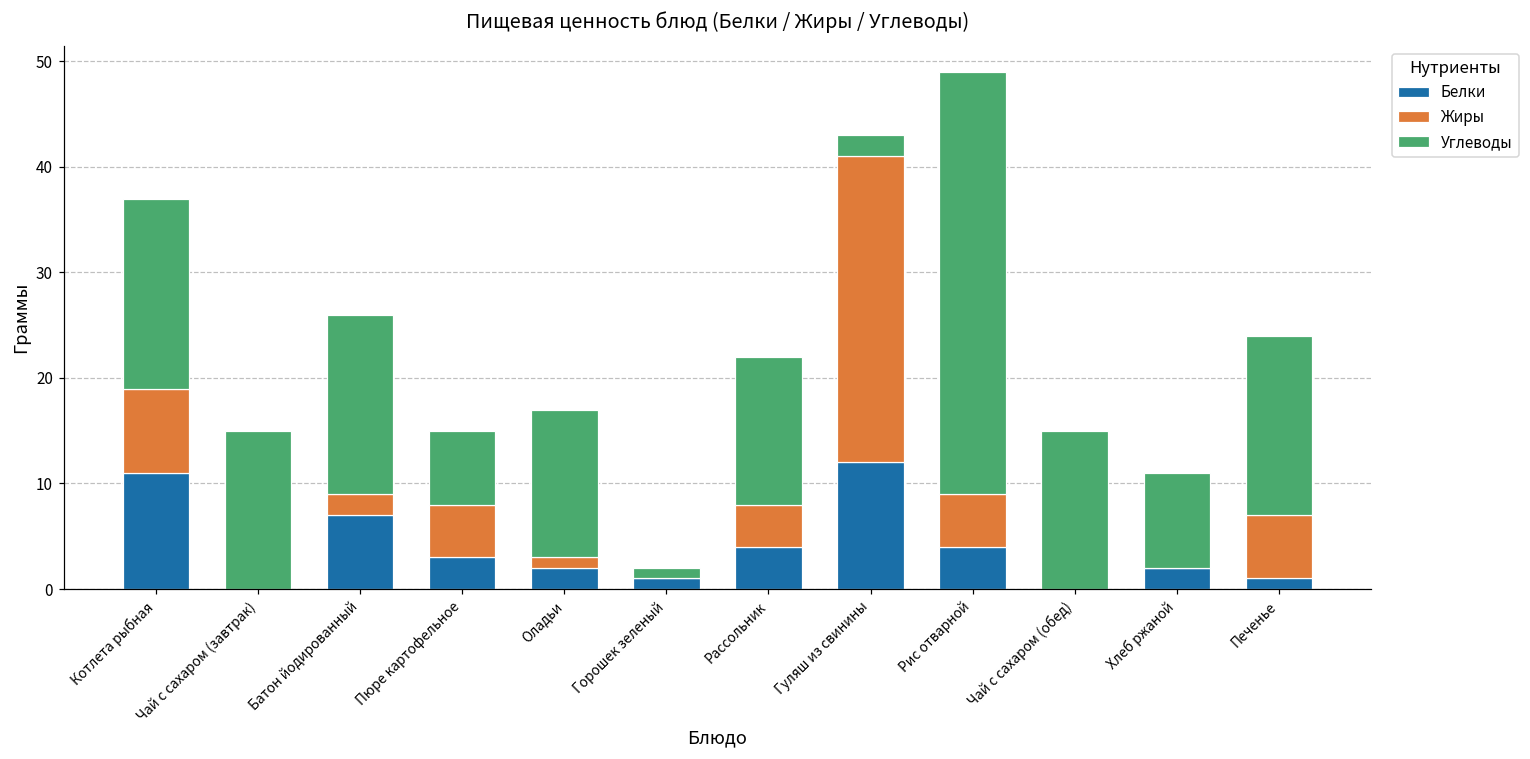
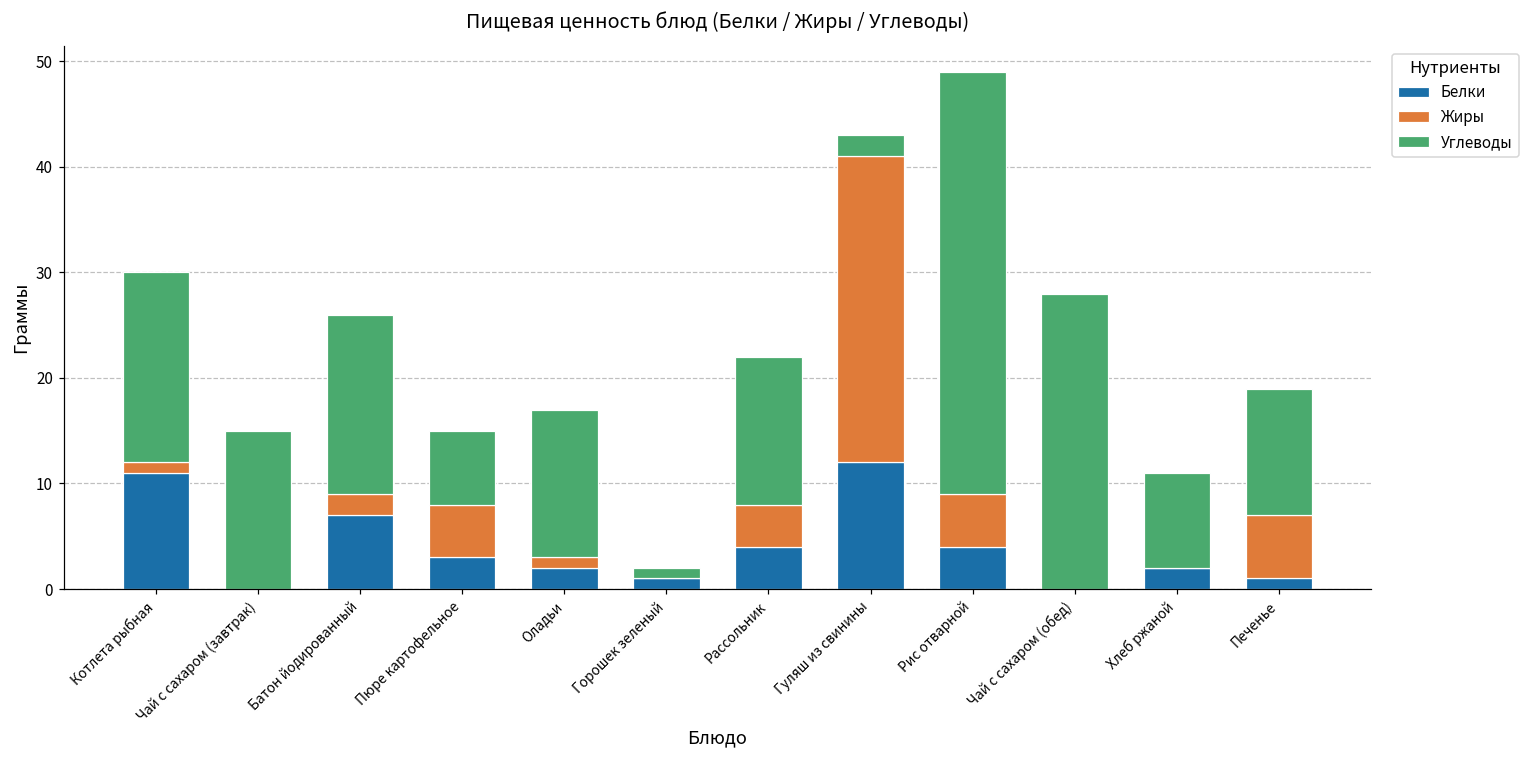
  {
    "Белки": {
      "Котлета рыбная": 11,
      "Чай с сахаром (завтрак)": 0,
      "Батон йодированный": 7,
      "Пюре картофельное": 3,
      "Оладьи": 2,
      "Горошек зеленый": 1,
      "Рассольник": 4,
      "Гуляш из свинины": 12,
      "Рис отварной": 4,
      "Чай с сахаром (обед)": 0,
      "Хлеб ржаной": 2,
      "Печенье": 1
    },
    "Жиры": {
-     "Котлета рыбная": 8,
+     "Котлета рыбная": 1,
      "Чай с сахаром (завтрак)": 0,
      "Батон йодированный": 2,
      "Пюре картофельное": 5,
      "Оладьи": 1,
      "Горошек зеленый": 0,
      "Рассольник": 4,
      "Гуляш из свинины": 29,
      "Рис отварной": 5,
      "Чай с сахаром (обед)": 0,
      "Хлеб ржаной": 0,
      "Печенье": 6
    },
    "Углеводы": {
      "Котлета рыбная": 18,
      "Чай с сахаром (завтрак)": 15,
      "Батон йодированный": 17,
      "Пюре картофельное": 7,
      "Оладьи": 14,
      "Горошек зеленый": 1,
      "Рассольник": 14,
      "Гуляш из свинины": 2,
      "Рис отварной": 40,
-     "Чай с сахаром (обед)": 15,
+     "Чай с сахаром (обед)": 28,
      "Хлеб ржаной": 9,
-     "Печенье": 17
+     "Печенье": 12
    }
  }
